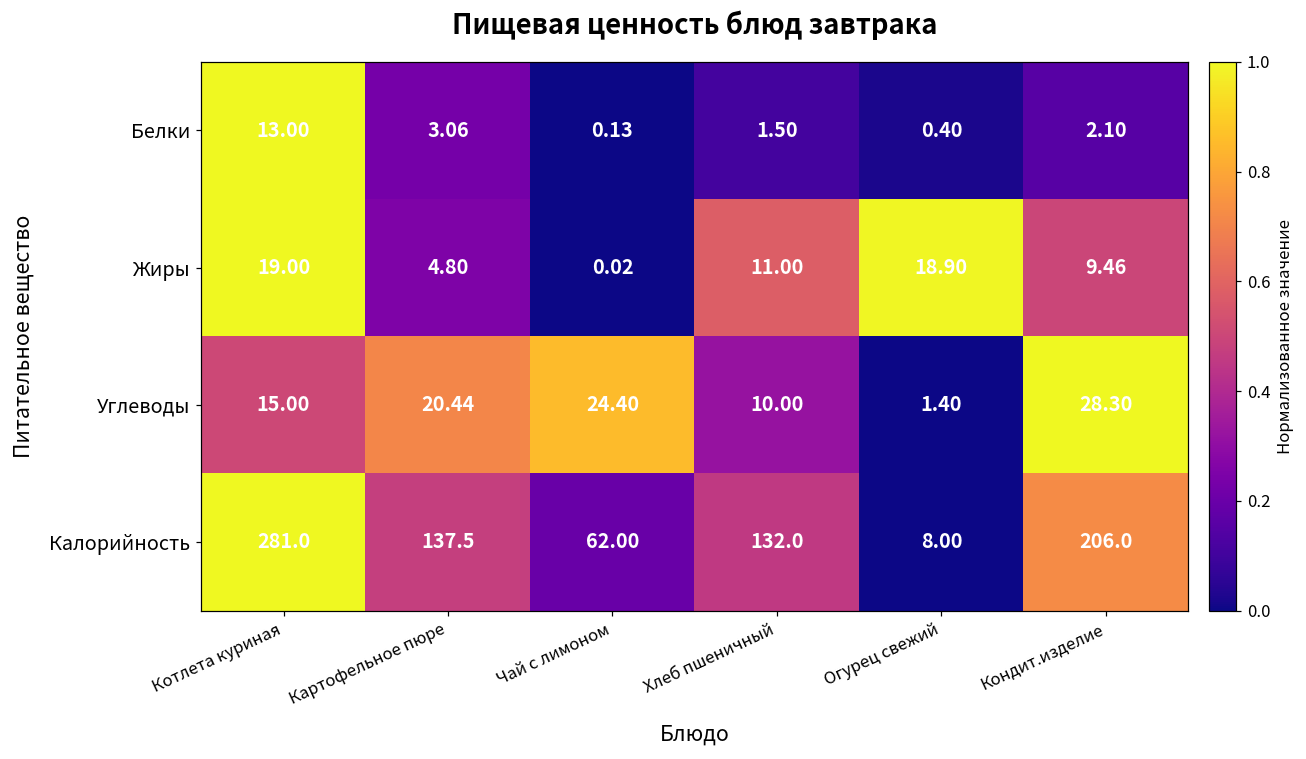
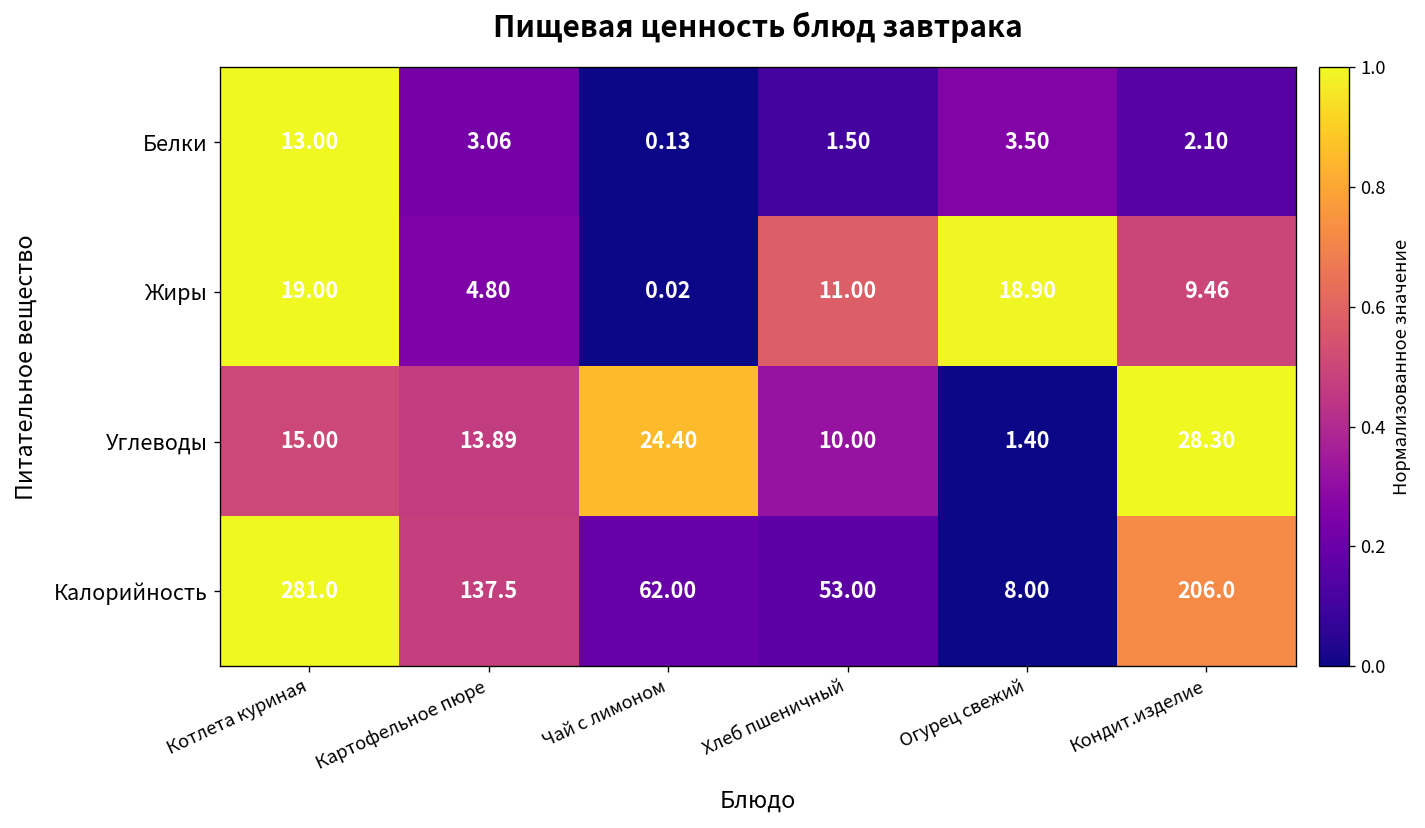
  {
    "Белки": {
      "Котлета куриная": 13.00,
      "Картофельное пюре": 3.06,
      "Чай с лимоном": 0.13,
      "Хлеб пшеничный": 1.50,
-     "Огурец свежий": 0.40,
+     "Огурец свежий": 3.50,
      "Кондит.изделие": 2.10
    },
    "Жиры": {
      "Котлета куриная": 19.00,
      "Картофельное пюре": 4.80,
      "Чай с лимоном": 0.02,
      "Хлеб пшеничный": 11.00,
      "Огурец свежий": 18.90,
      "Кондит.изделие": 9.46
    },
    "Углеводы": {
      "Котлета куриная": 15.00,
-     "Картофельное пюре": 20.44,
+     "Картофельное пюре": 13.89,
      "Чай с лимоном": 24.40,
      "Хлеб пшеничный": 10.00,
      "Огурец свежий": 1.40,
      "Кондит.изделие": 28.30
    },
    "Калорийность": {
      "Котлета куриная": 281.0,
      "Картофельное пюре": 137.5,
      "Чай с лимоном": 62.00,
-     "Хлеб пшеничный": 132.0,
+     "Хлеб пшеничный": 53.00,
      "Огурец свежий": 8.00,
      "Кондит.изделие": 206.0
    }
  }
